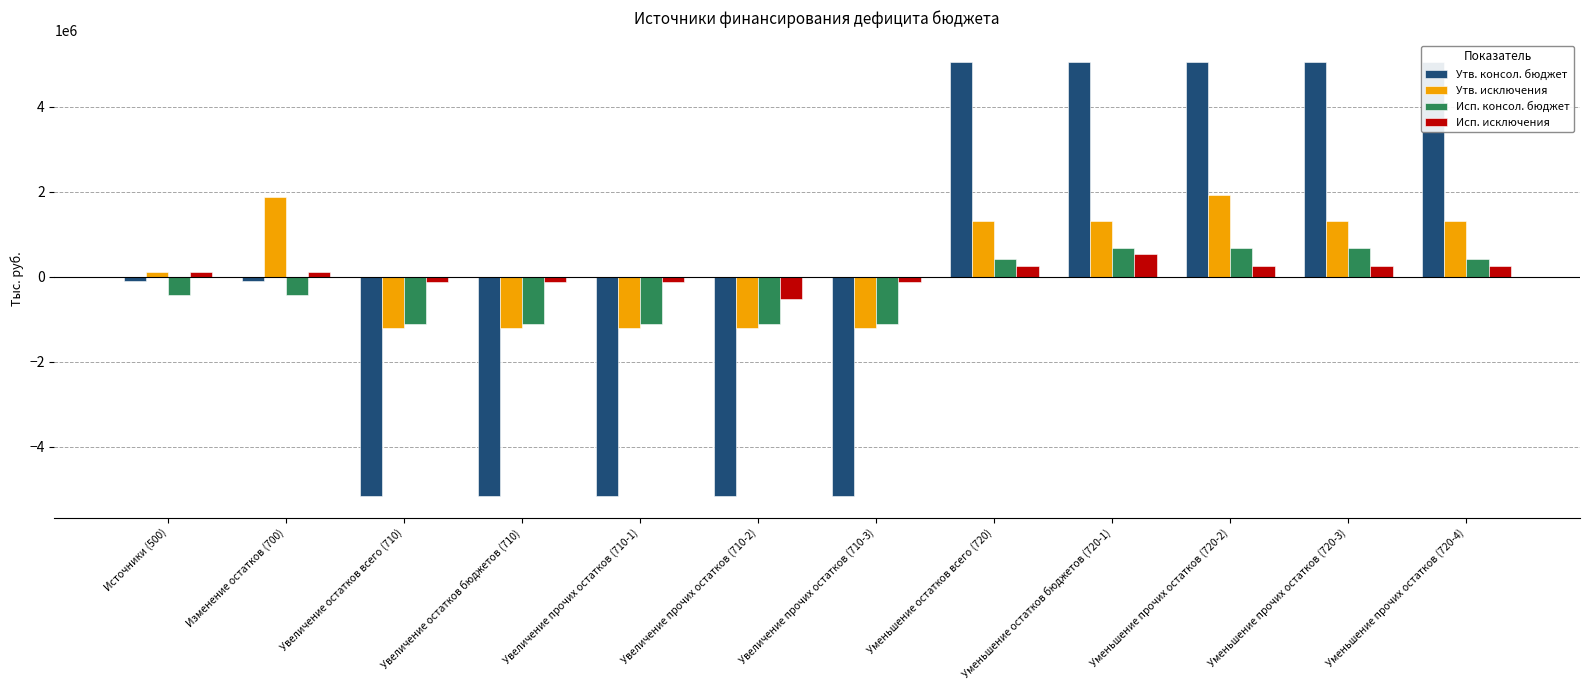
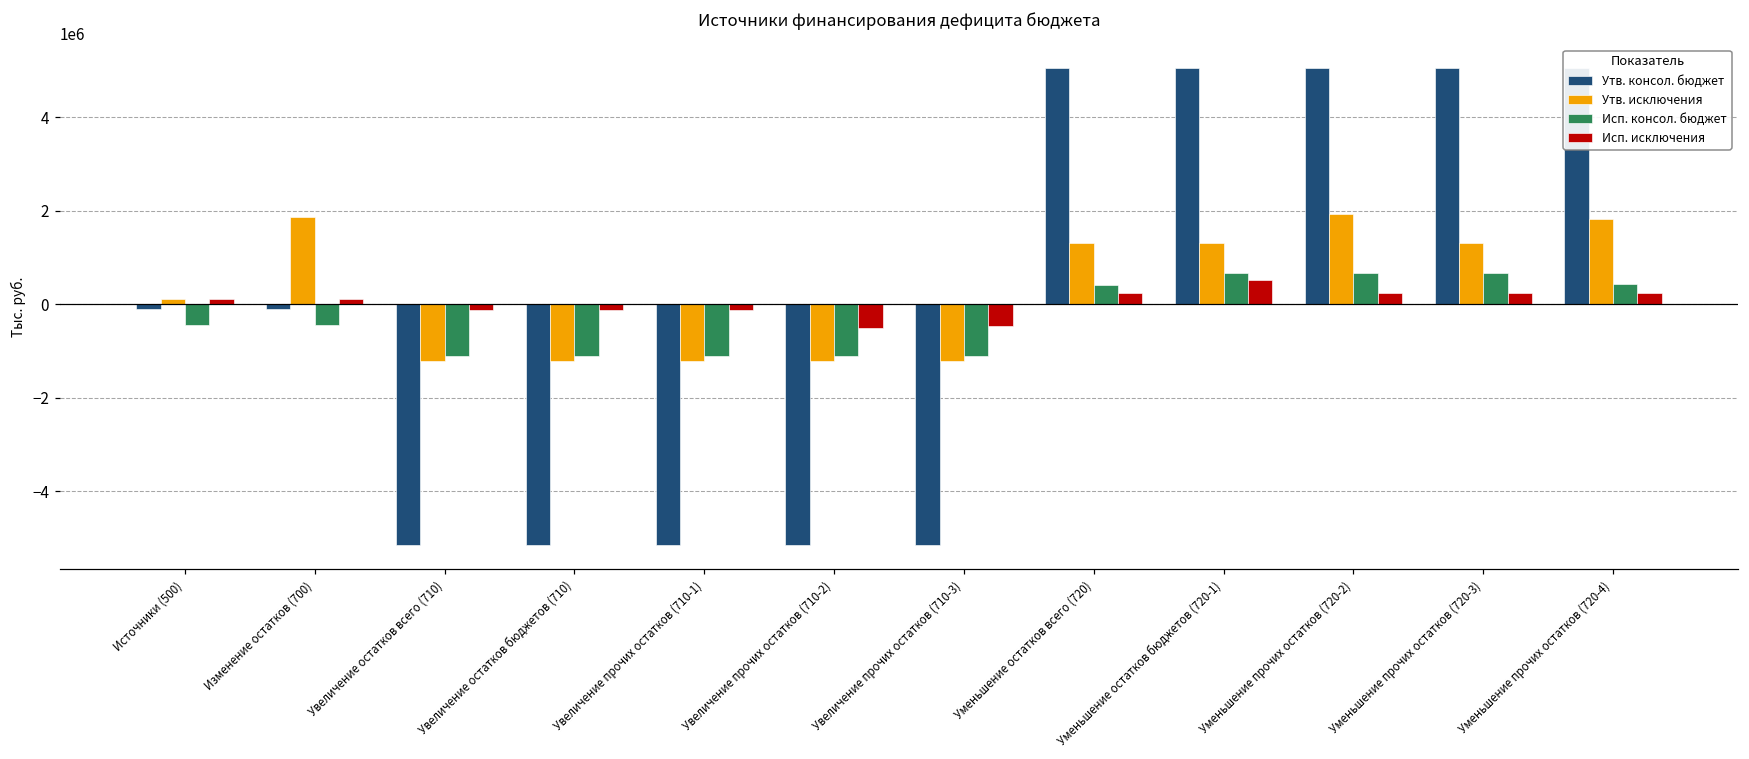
  {
    "Утв. консол. бюджет": {
      "Источники (500)": -100000,
      "Изменение остатков (700)": -100000,
      "Увеличение остатков всего (710)": -5200000,
      "Увеличение остатков бюджетов (710)": -5200000,
      "Увеличение прочих остатков (710-1)": -5200000,
      "Увеличение прочих остатков (710-2)": -5200000,
      "Увеличение прочих остатков (710-3)": -5200000,
      "Уменьшение остатков всего (720)": 5000000,
      "Уменьшение остатков бюджетов (720-1)": 5000000,
      "Уменьшение прочих остатков (720-2)": 5000000,
      "Уменьшение прочих остатков (720-3)": 5000000
    },
    "Утв. исключения": {
      "Источники (500)": 100000,
      "Изменение остатков (700)": 1900000,
      "Увеличение остатков всего (710)": -1200000,
      "Увеличение остатков бюджетов (710)": -1200000,
      "Увеличение прочих остатков (710-1)": -1200000,
      "Увеличение прочих остатков (710-2)": -1200000,
      "Увеличение прочих остатков (710-3)": -1200000,
      "Уменьшение остатков всего (720)": 1300000,
      "Уменьшение остатков бюджетов (720-1)": 1300000,
      "Уменьшение прочих остатков (720-2)": 1900000,
      "Уменьшение прочих остатков (720-3)": 1300000,
-     "Уменьшение прочих остатков (720-4)": 1300000
+     "Уменьшение прочих остатков (720-4)": 1800000
    },
    "Исп. консол. бюджет": {
      "Источники (500)": -400000,
      "Изменение остатков (700)": -400000,
      "Увеличение остатков всего (710)": -1100000,
      "Увеличение остатков бюджетов (710)": -1100000,
      "Увеличение прочих остатков (710-1)": -1100000,
      "Увеличение прочих остатков (710-2)": -1100000,
      "Увеличение прочих остатков (710-3)": -1100000,
      "Уменьшение остатков всего (720)": 400000,
      "Уменьшение остатков бюджетов (720-1)": 700000,
      "Уменьшение прочих остатков (720-2)": 700000,
      "Уменьшение прочих остатков (720-3)": 700000,
      "Уменьшение прочих остатков (720-4)": 400000
    },
    "Исп. исключения": {
      "Источники (500)": 100000,
      "Изменение остатков (700)": 100000,
      "Увеличение остатков всего (710)": -100000,
      "Увеличение остатков бюджетов (710)": -100000,
      "Увеличение прочих остатков (710-1)": -100000,
      "Увеличение прочих остатков (710-2)": -500000,
-     "Увеличение прочих остатков (710-3)": -100000,
+     "Увеличение прочих остатков (710-3)": -500000,
      "Уменьшение остатков всего (720)": 200000,
      "Уменьшение остатков бюджетов (720-1)": 500000,
      "Уменьшение прочих остатков (720-2)": 200000,
      "Уменьшение прочих остатков (720-3)": 200000,
      "Уменьшение прочих остатков (720-4)": 200000
    }
  }
